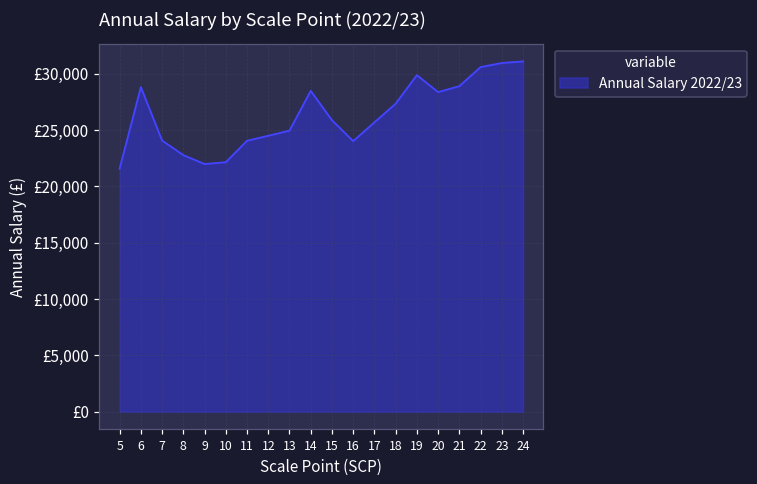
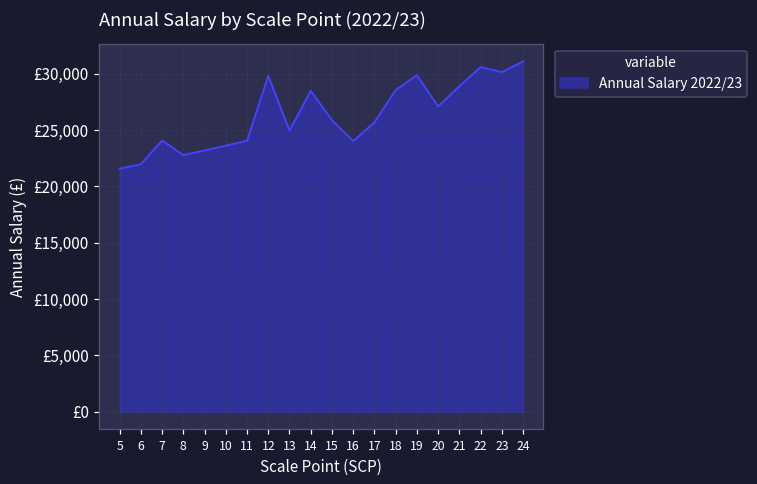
  {
    "5": "£21,600",
-   "6": "£28,800",
+   "6": "£22,000",
    "7": "£24,100",
    "8": "£22,800",
-   "9": "£22,000",
-   "10": "£22,100",
+   "9": "£23,200",
+   "10": "£23,600",
    "11": "£24,100",
-   "12": "£24,500",
+   "12": "£29,800",
    "13": "£24,900",
    "14": "£28,500",
    "15": "£25,900",
    "16": "£24,000",
    "17": "£25,700",
-   "18": "£27,300",
+   "18": "£28,600",
    "19": "£29,900",
-   "20": "£28,400",
+   "20": "£27,100",
    "21": "£28,900",
    "22": "£30,600",
-   "23": "£31,000",
+   "23": "£30,200",
    "24": "£31,100"
  }
